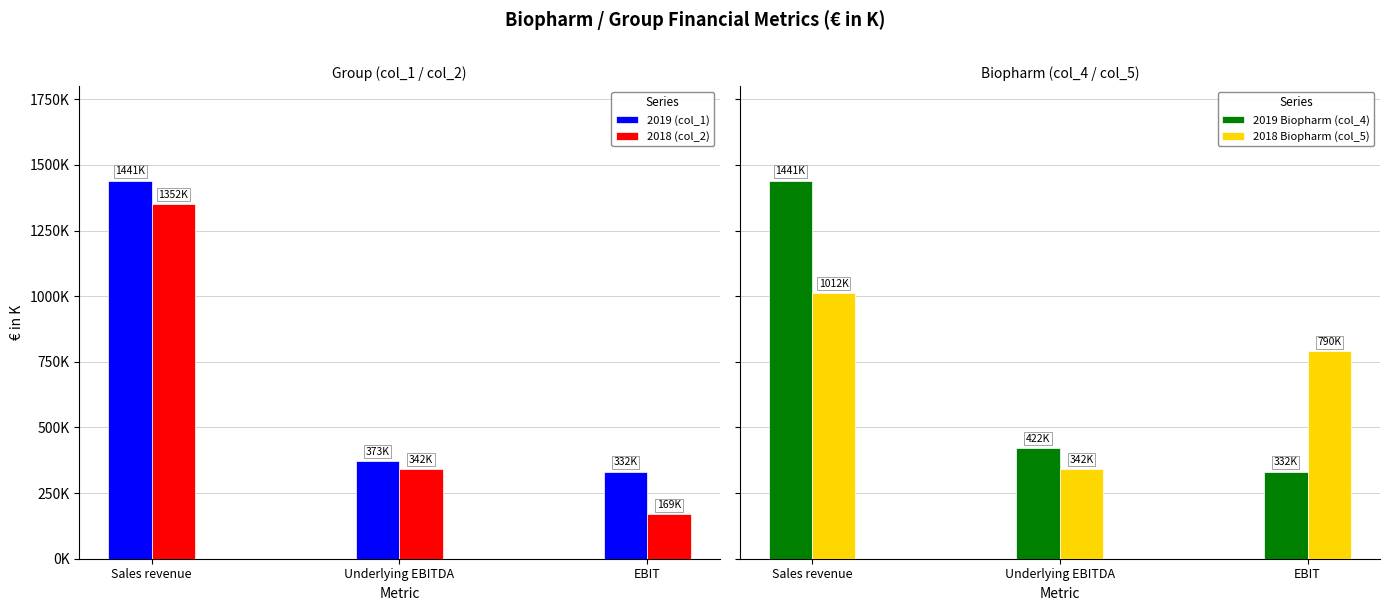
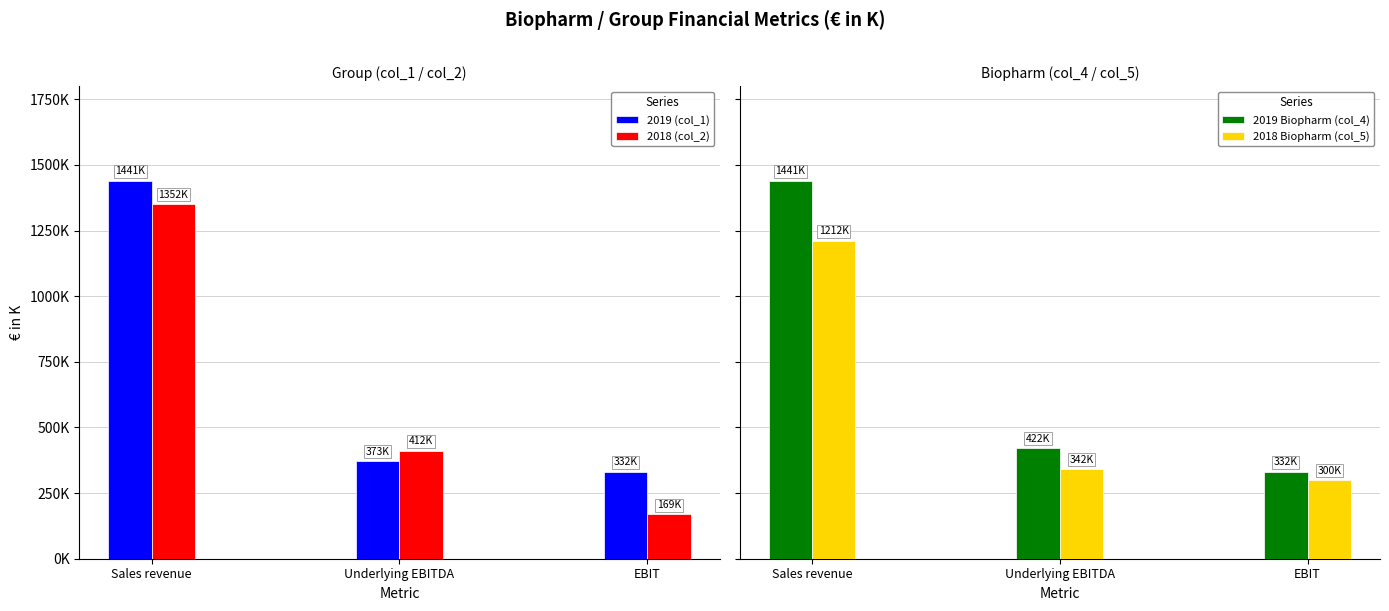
  {
    "Group (col_1 / col_2)": {
      "2018 (col_2)": {
-       "Underlying EBITDA": "342K"
+       "Underlying EBITDA": "412K"
      }
    },
    "Biopharm (col_4 / col_5)": {
      "2018 Biopharm (col_5)": {
-       "Sales revenue": "1012K",
-       "EBIT": "790K"
+       "Sales revenue": "1212K",
+       "EBIT": "300K"
      }
    }
  }
